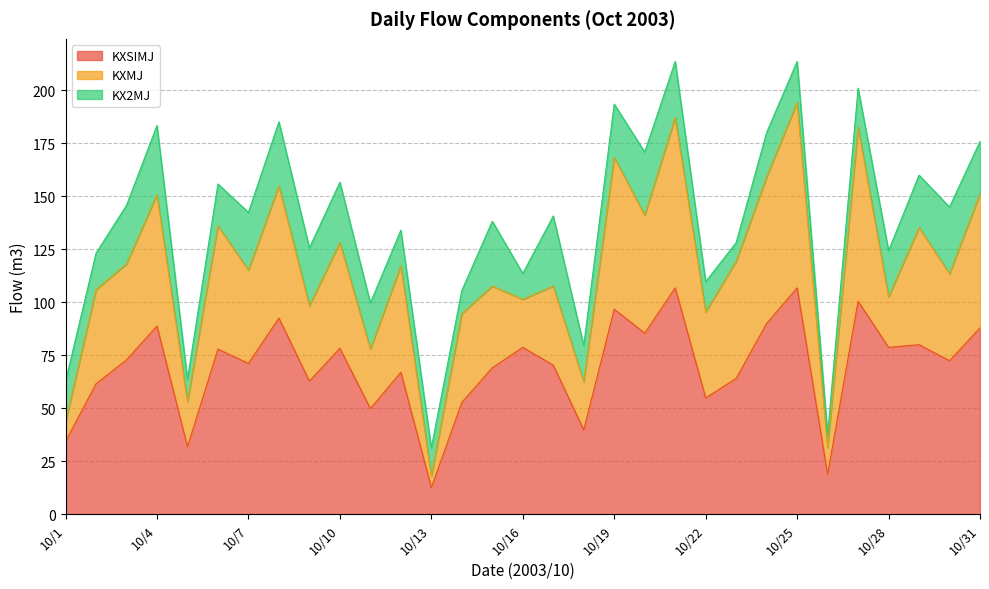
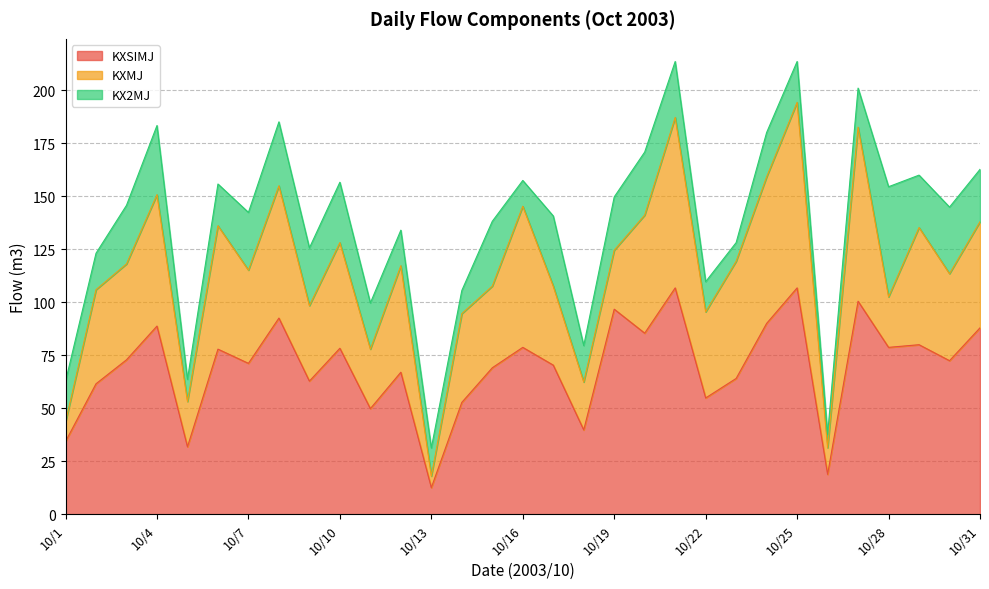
  {
    "KXSIMJ": {
      "10/1": 34,
      "10/4": 89,
      "10/7": 71,
      "10/10": 78,
      "10/13": 13,
      "10/16": 79,
      "10/19": 97,
      "10/22": 55,
      "10/25": 107,
      "10/28": 79,
      "10/31": 88
    },
    "KXMJ": {
      "10/1": 9,
      "10/4": 62,
      "10/7": 44,
      "10/10": 50,
      "10/13": 5,
-     "10/16": 23,
-     "10/19": 72,
+     "10/16": 67,
+     "10/19": 28,
      "10/22": 41,
      "10/25": 87,
      "10/28": 24,
-     "10/31": 63
+     "10/31": 50
    },
    "KX2MJ": {
      "10/1": 19,
      "10/4": 33,
      "10/7": 27,
      "10/10": 28,
      "10/13": 13,
      "10/16": 12,
      "10/19": 25,
      "10/22": 14,
      "10/25": 19,
-     "10/28": 22,
+     "10/28": 52,
      "10/31": 25
    }
  }
